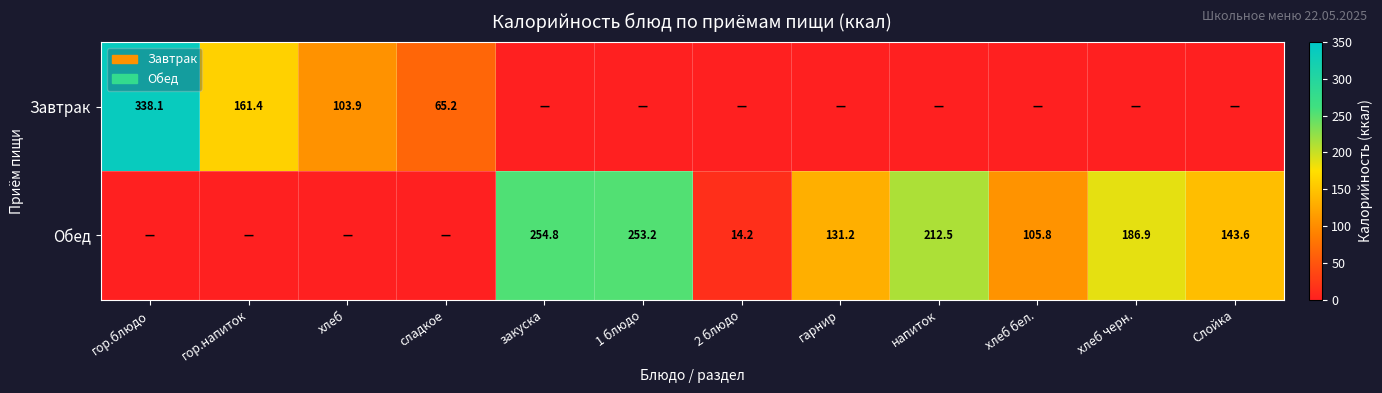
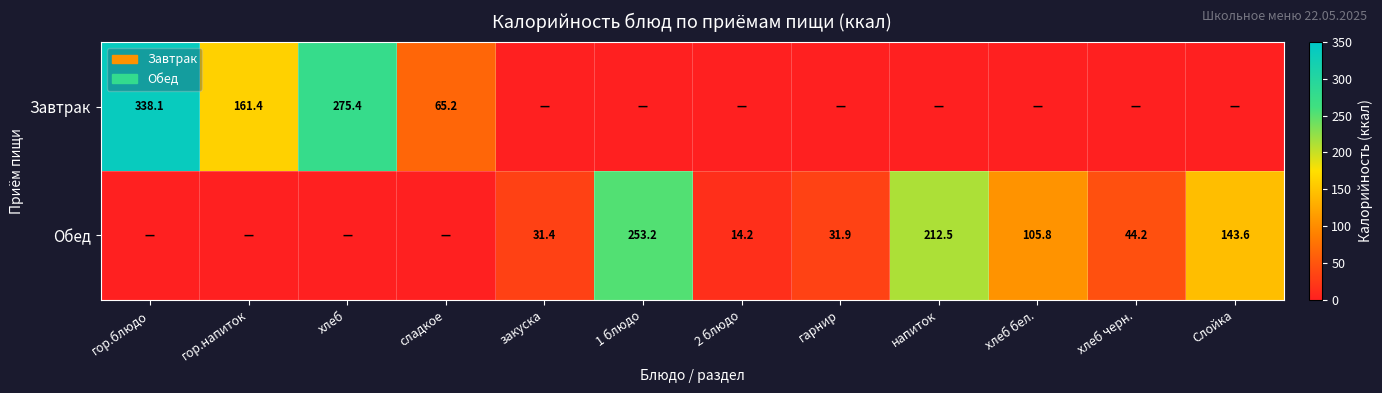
  {
    "Завтрак": {
      "гор.блюдо": 338.1,
      "гор.напиток": 161.4,
-     "хлеб": 103.9,
+     "хлеб": 275.4,
      "сладкое": 65.2
    },
    "Обед": {
-     "закуска": 254.8,
+     "закуска": 31.4,
      "1 блюдо": 253.2,
      "2 блюдо": 14.2,
-     "гарнир": 131.2,
+     "гарнир": 31.9,
      "напиток": 212.5,
      "хлеб бел.": 105.8,
-     "хлеб черн.": 186.9,
+     "хлеб черн.": 44.2,
      "Слойка": 143.6
    }
  }
